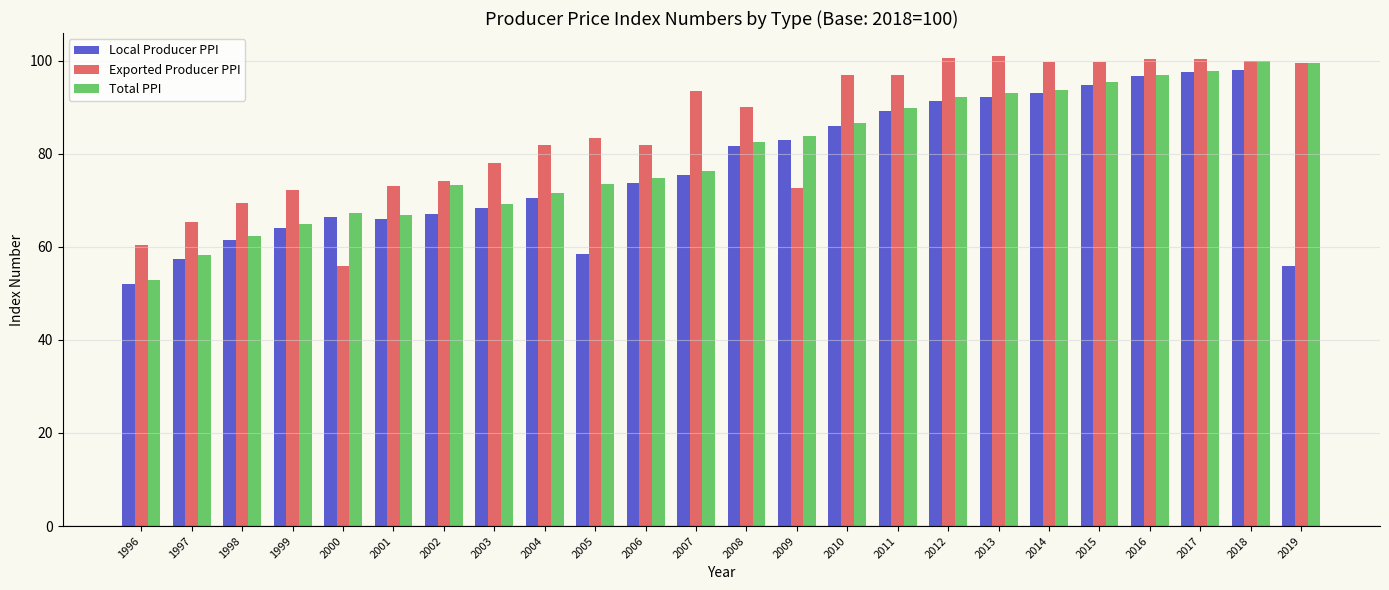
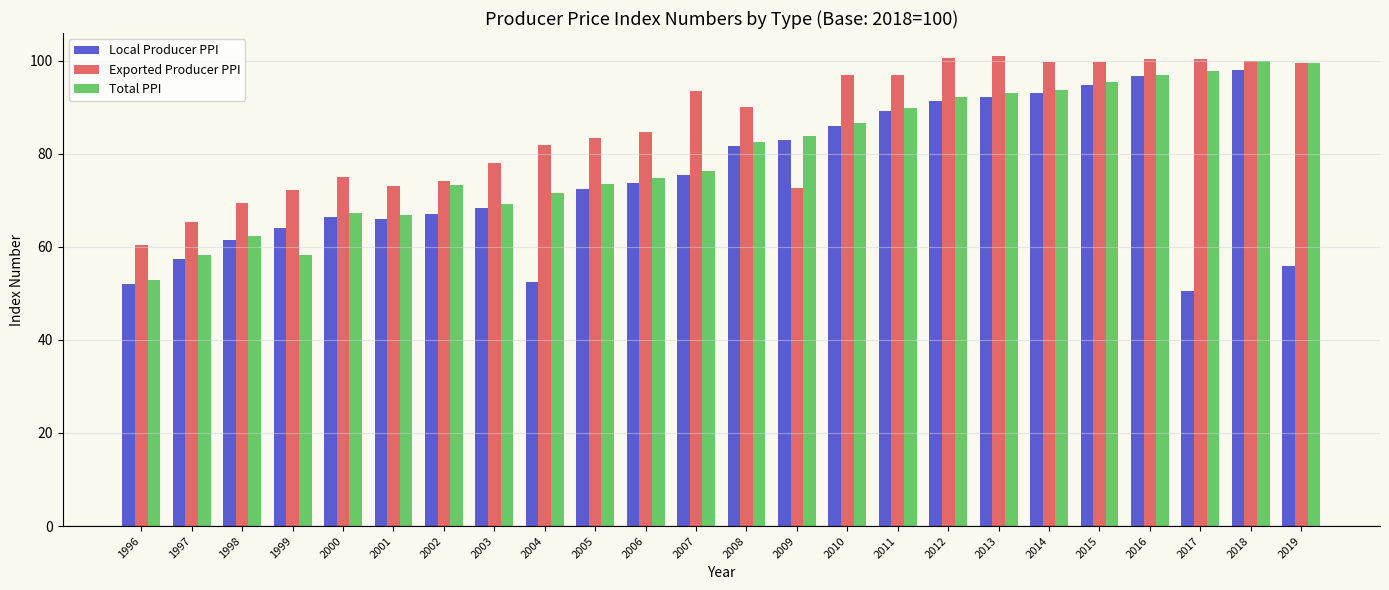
  {
    "Local Producer PPI": {
      "1996": 52,
      "1997": 57,
      "1998": 62,
      "1999": 64,
      "2000": 66,
      "2001": 66,
      "2002": 67,
      "2003": 68,
-     "2004": 70,
-     "2005": 58,
+     "2004": 52,
+     "2005": 72,
      "2006": 74,
      "2007": 75,
      "2008": 82,
      "2009": 83,
      "2010": 86,
      "2011": 89,
      "2012": 91,
      "2013": 92,
      "2014": 93,
      "2015": 95,
      "2016": 97,
-     "2017": 98,
+     "2017": 50,
      "2018": 98,
      "2019": 56
    },
    "Exported Producer PPI": {
      "1996": 60,
      "1997": 65,
      "1998": 69,
      "1999": 72,
-     "2000": 56,
+     "2000": 75,
      "2001": 73,
      "2002": 74,
      "2003": 78,
      "2004": 82,
      "2005": 83,
-     "2006": 82,
+     "2006": 85,
      "2007": 93,
      "2008": 90,
      "2009": 73,
      "2010": 97,
      "2011": 97,
      "2012": 101,
      "2013": 101,
      "2014": 100,
      "2015": 100,
      "2016": 100,
      "2017": 100,
      "2018": 100,
      "2019": 100
    },
    "Total PPI": {
      "1996": 53,
      "1997": 58,
      "1998": 62,
-     "1999": 65,
+     "1999": 58,
      "2000": 67,
      "2001": 67,
      "2002": 73,
      "2003": 69,
      "2004": 72,
      "2005": 73,
      "2006": 75,
      "2007": 76,
      "2008": 83,
      "2009": 84,
      "2010": 87,
      "2011": 90,
      "2012": 92,
      "2013": 93,
      "2014": 94,
      "2015": 95,
      "2016": 97,
      "2017": 98,
      "2018": 100,
      "2019": 99
    }
  }
